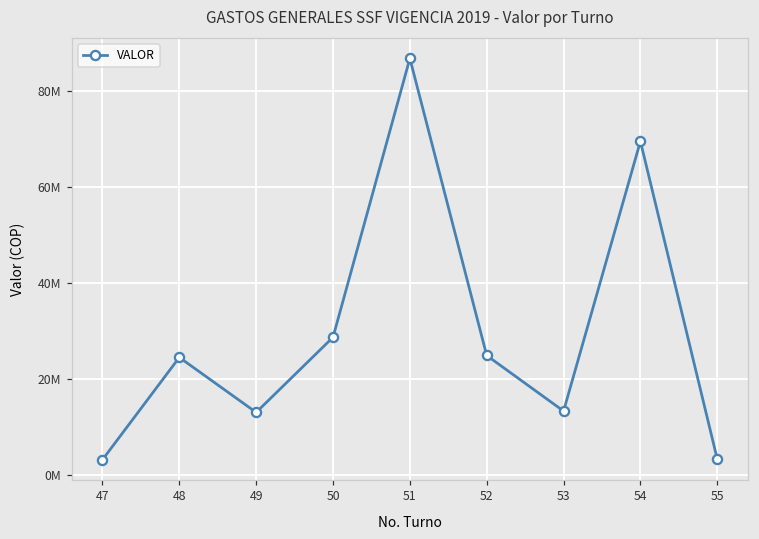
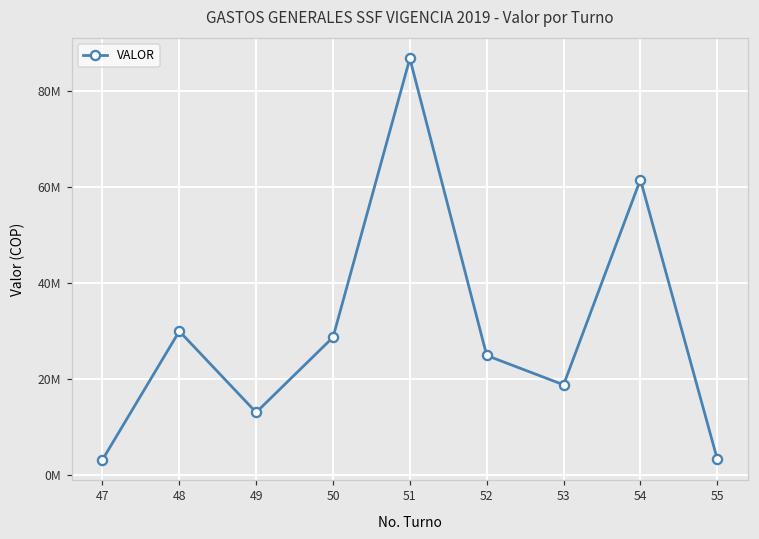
  {
    "47": 3000000,
-   "48": 24000000,
+   "48": 30000000,
    "49": 13000000,
    "50": 29000000,
    "51": 87000000,
    "52": 25000000,
-   "53": 13000000,
-   "54": 69000000,
+   "53": 19000000,
+   "54": 62000000,
    "55": 3000000
  }
